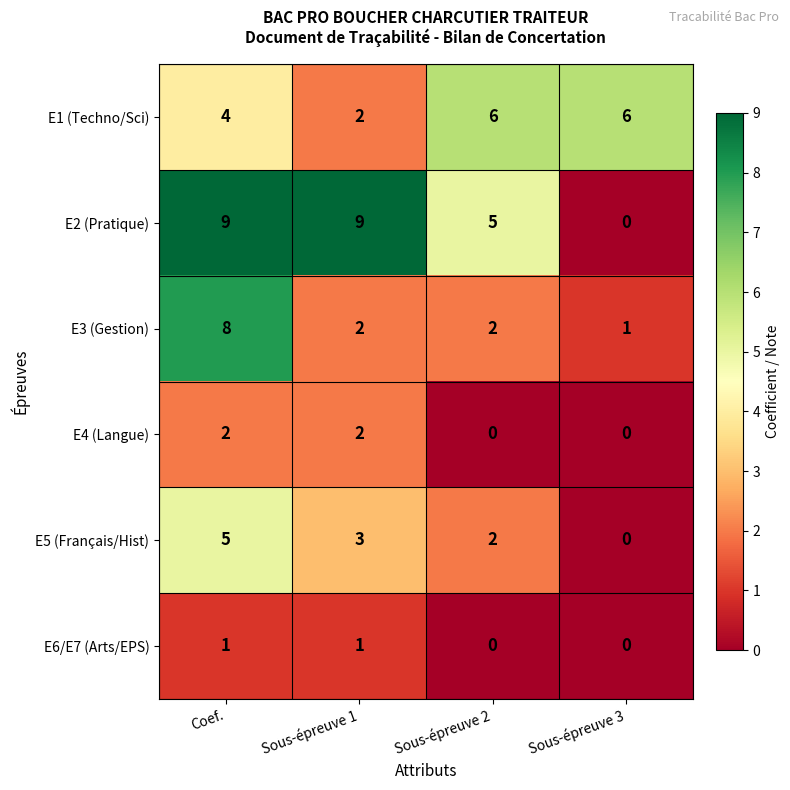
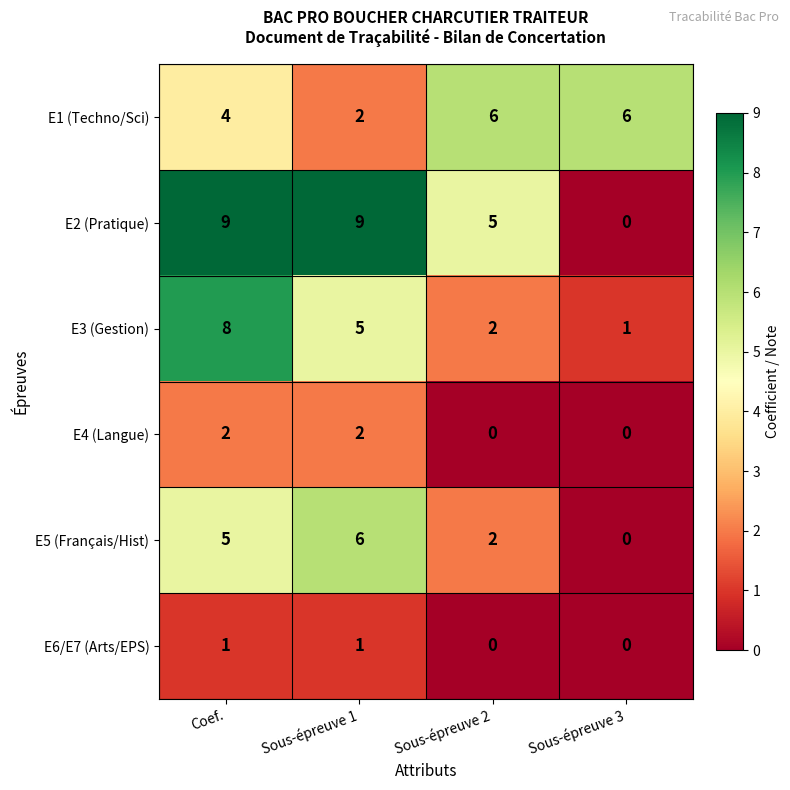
  {
    "E1 (Techno/Sci)": {
      "Coef.": 4,
      "Sous-épreuve 1": 2,
      "Sous-épreuve 2": 6,
      "Sous-épreuve 3": 6
    },
    "E2 (Pratique)": {
      "Coef.": 9,
      "Sous-épreuve 1": 9,
      "Sous-épreuve 2": 5,
      "Sous-épreuve 3": 0
    },
    "E3 (Gestion)": {
      "Coef.": 8,
-     "Sous-épreuve 1": 2,
+     "Sous-épreuve 1": 5,
      "Sous-épreuve 2": 2,
      "Sous-épreuve 3": 1
    },
    "E4 (Langue)": {
      "Coef.": 2,
      "Sous-épreuve 1": 2,
      "Sous-épreuve 2": 0,
      "Sous-épreuve 3": 0
    },
    "E5 (Français/Hist)": {
      "Coef.": 5,
-     "Sous-épreuve 1": 3,
+     "Sous-épreuve 1": 6,
      "Sous-épreuve 2": 2,
      "Sous-épreuve 3": 0
    },
    "E6/E7 (Arts/EPS)": {
      "Coef.": 1,
      "Sous-épreuve 1": 1,
      "Sous-épreuve 2": 0,
      "Sous-épreuve 3": 0
    }
  }
